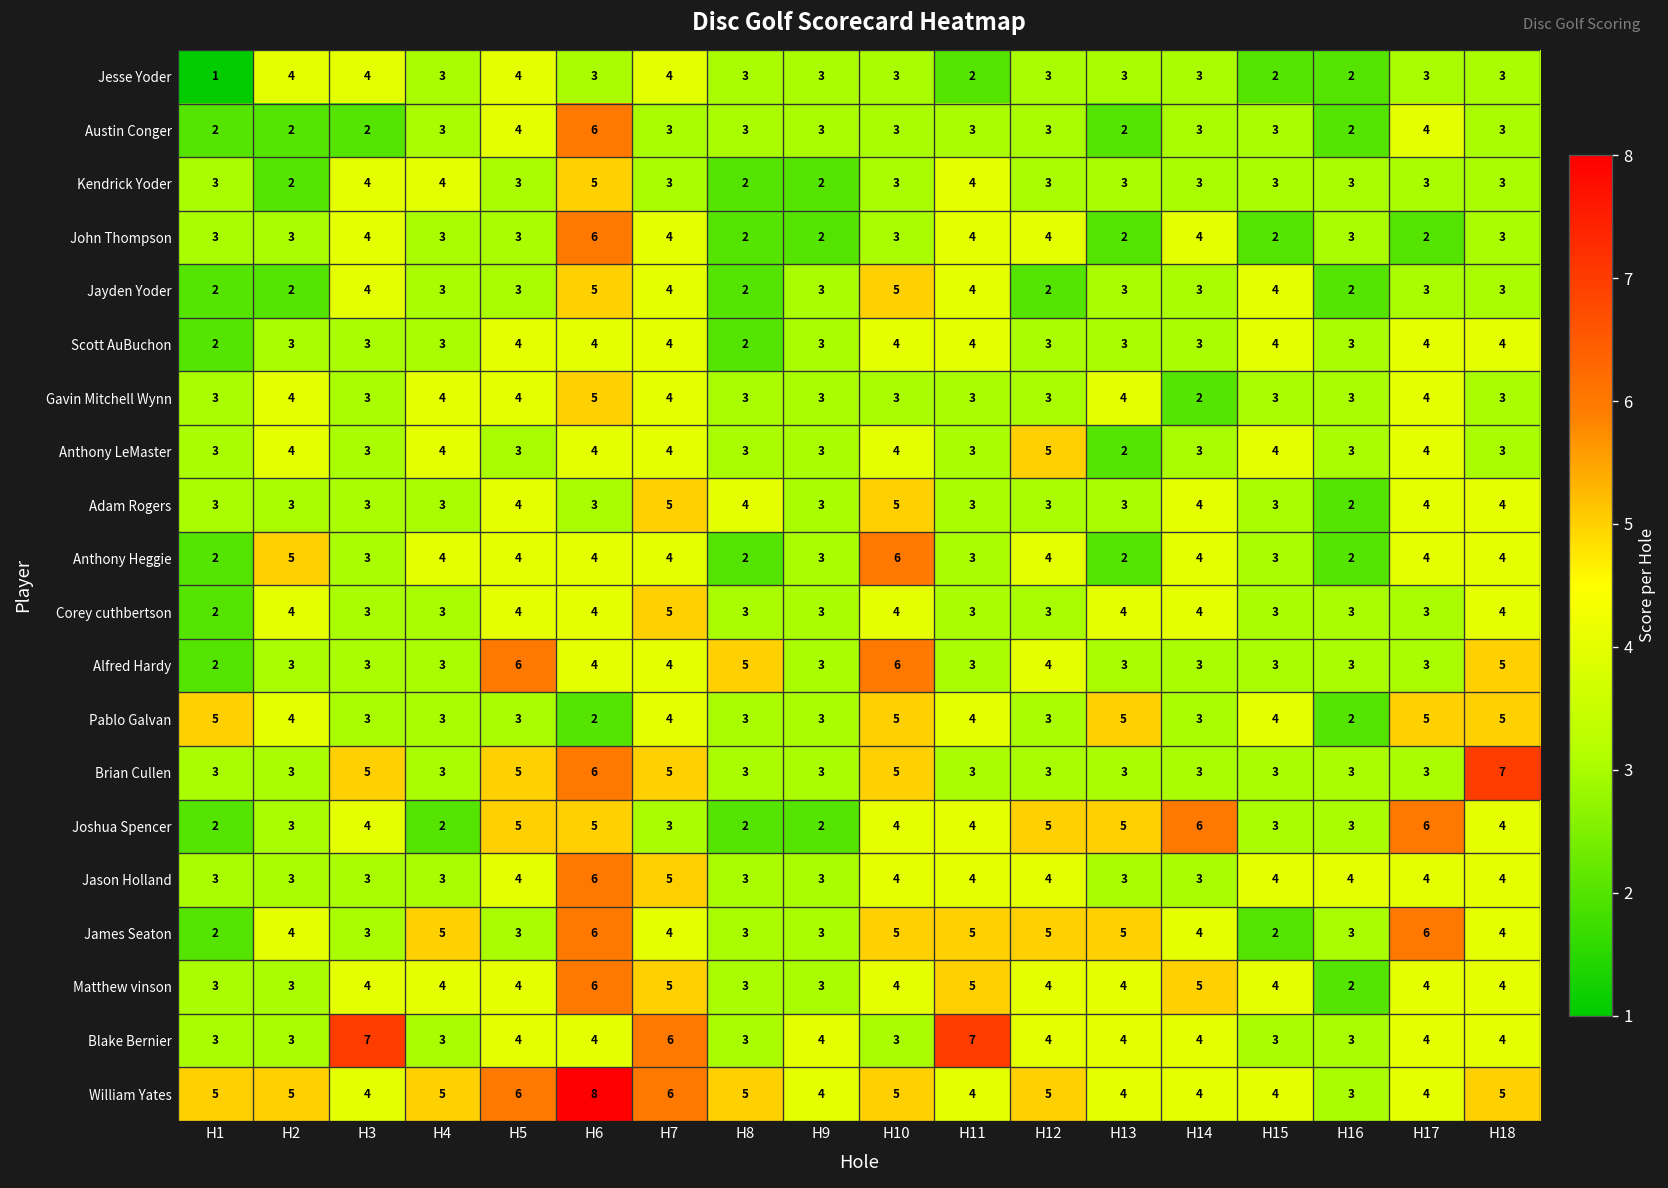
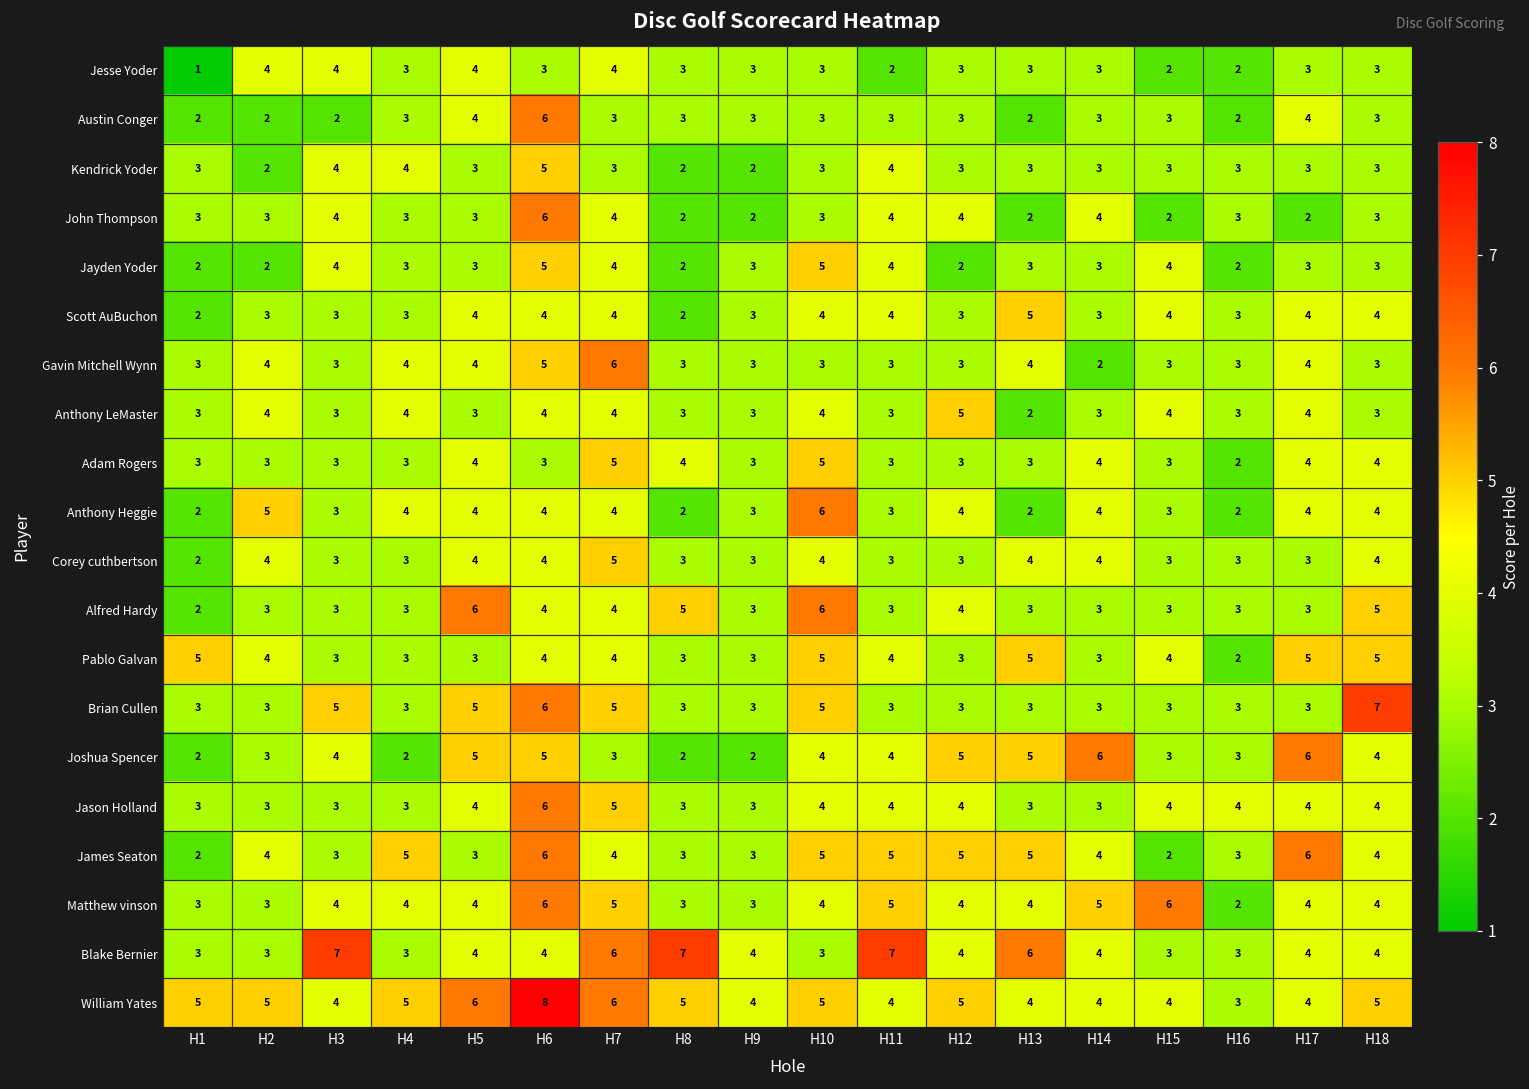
  {
    "Scott AuBuchon": {
      "H1": 2,
      "H2": 3,
      "H3": 3,
      "H4": 3,
      "H5": 4,
      "H6": 4,
      "H7": 4,
      "H8": 2,
      "H9": 3,
      "H10": 4,
      "H11": 4,
      "H12": 3,
-     "H13": 3,
+     "H13": 5,
      "H14": 3,
      "H15": 4,
      "H16": 3,
      "H17": 4,
      "H18": 4
    },
    "Gavin Mitchell Wynn": {
      "H1": 3,
      "H2": 4,
      "H3": 3,
      "H4": 4,
      "H5": 4,
      "H6": 5,
-     "H7": 4,
+     "H7": 6,
      "H8": 3,
      "H9": 3,
      "H10": 3,
      "H11": 3,
      "H12": 3,
      "H13": 4,
      "H14": 2,
      "H15": 3,
      "H16": 3,
      "H17": 4,
      "H18": 3
    },
    "Pablo Galvan": {
      "H1": 5,
      "H2": 4,
      "H3": 3,
      "H4": 3,
      "H5": 3,
-     "H6": 2,
+     "H6": 4,
      "H7": 4,
      "H8": 3,
      "H9": 3,
      "H10": 5,
      "H11": 4,
      "H12": 3,
      "H13": 5,
      "H14": 3,
      "H15": 4,
      "H16": 2,
      "H17": 5,
      "H18": 5
    },
    "Matthew vinson": {
      "H1": 3,
      "H2": 3,
      "H3": 4,
      "H4": 4,
      "H5": 4,
      "H6": 6,
      "H7": 5,
      "H8": 3,
      "H9": 3,
      "H10": 4,
      "H11": 5,
      "H12": 4,
      "H13": 4,
      "H14": 5,
-     "H15": 4,
+     "H15": 6,
      "H16": 2,
      "H17": 4,
      "H18": 4
    },
    "Blake Bernier": {
      "H1": 3,
      "H2": 3,
      "H3": 7,
      "H4": 3,
      "H5": 4,
      "H6": 4,
      "H7": 6,
-     "H8": 3,
+     "H8": 7,
      "H9": 4,
      "H10": 3,
      "H11": 7,
      "H12": 4,
-     "H13": 4,
+     "H13": 6,
      "H14": 4,
      "H15": 3,
      "H16": 3,
      "H17": 4,
      "H18": 4
    }
  }
